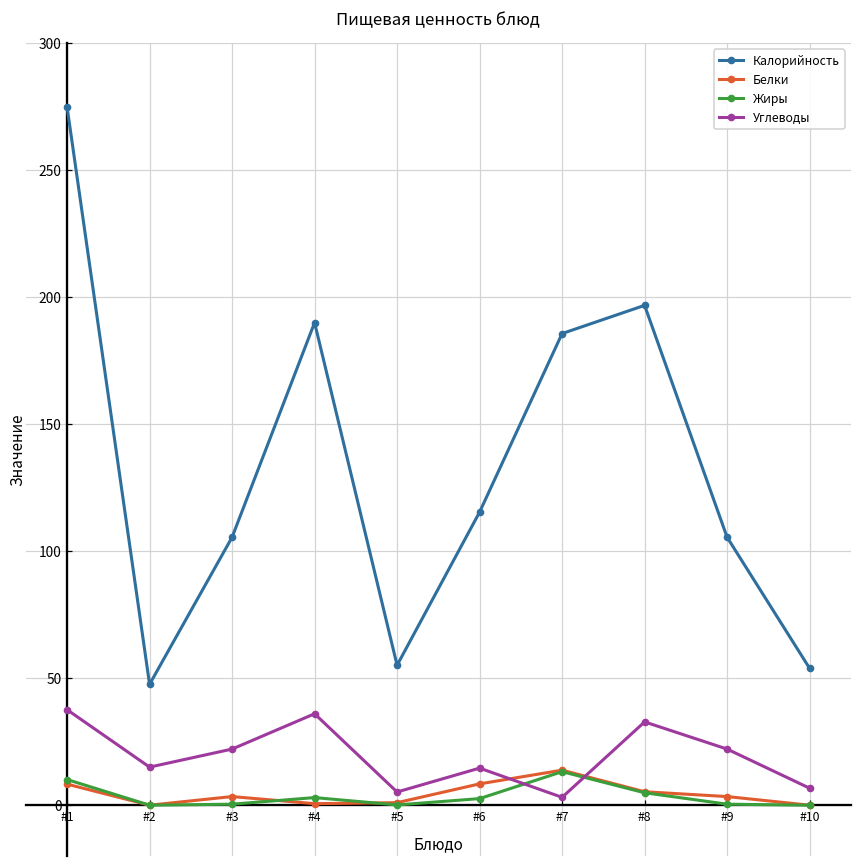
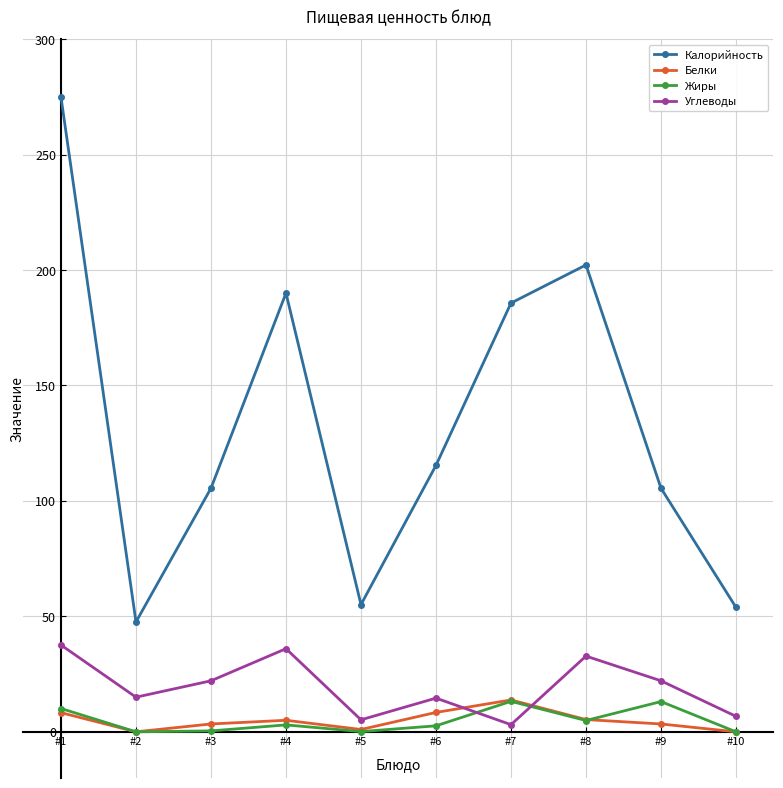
  {
    "Калорийность": {
      "#1": 275,
      "#2": 48,
      "#3": 106,
      "#4": 190,
      "#5": 55,
      "#6": 115,
      "#7": 186,
-     "#8": 197,
+     "#8": 202,
      "#9": 106,
      "#10": 54
    },
    "Белки": {
      "#1": 8,
      "#3": 3,
-     "#4": 1,
+     "#4": 5,
      "#6": 8,
      "#9": 3
    },
    "Жиры": {
      "#1": 10,
      "#3": 0,
      "#4": 3,
      "#6": 3,
-     "#9": 0
+     "#9": 13
    },
    "Углеводы": {
      "#1": 38,
      "#2": 15,
      "#3": 22,
      "#4": 36,
      "#5": 5,
      "#6": 15,
      "#7": 3,
      "#8": 33,
      "#9": 22,
      "#10": 7
    }
  }
